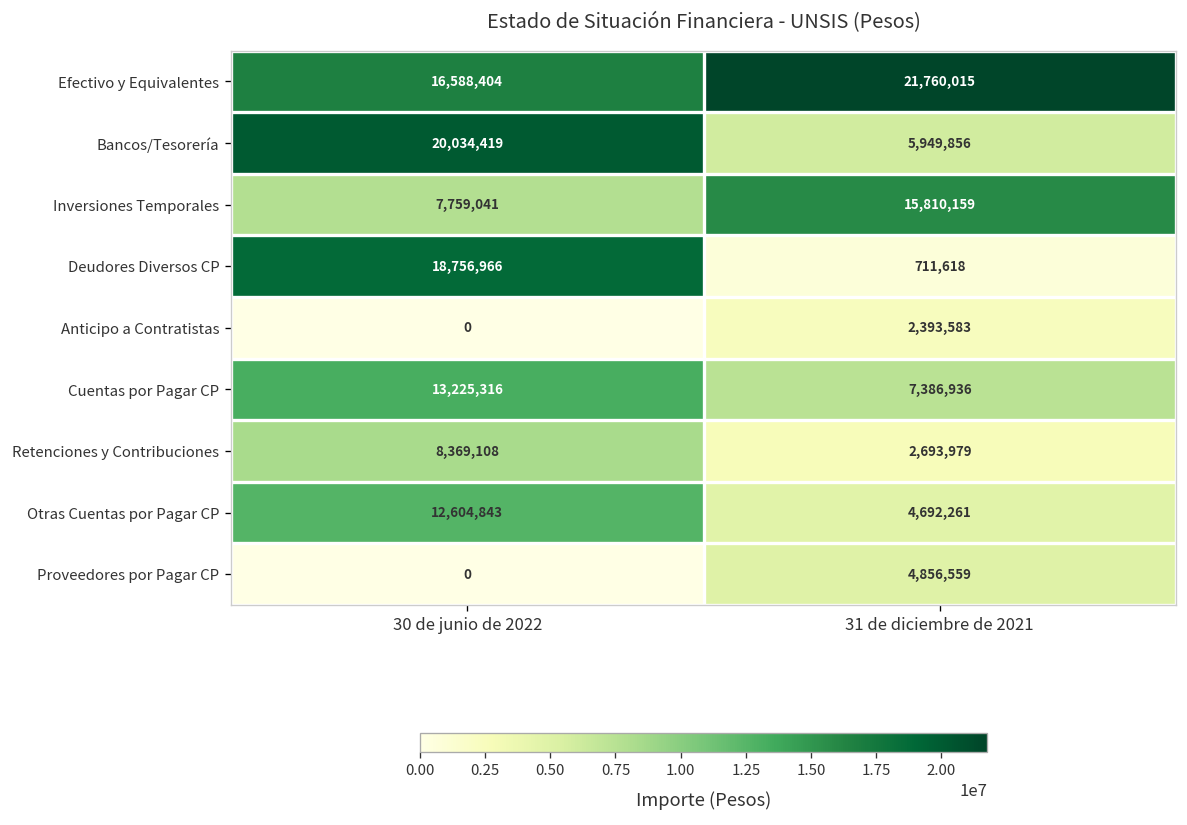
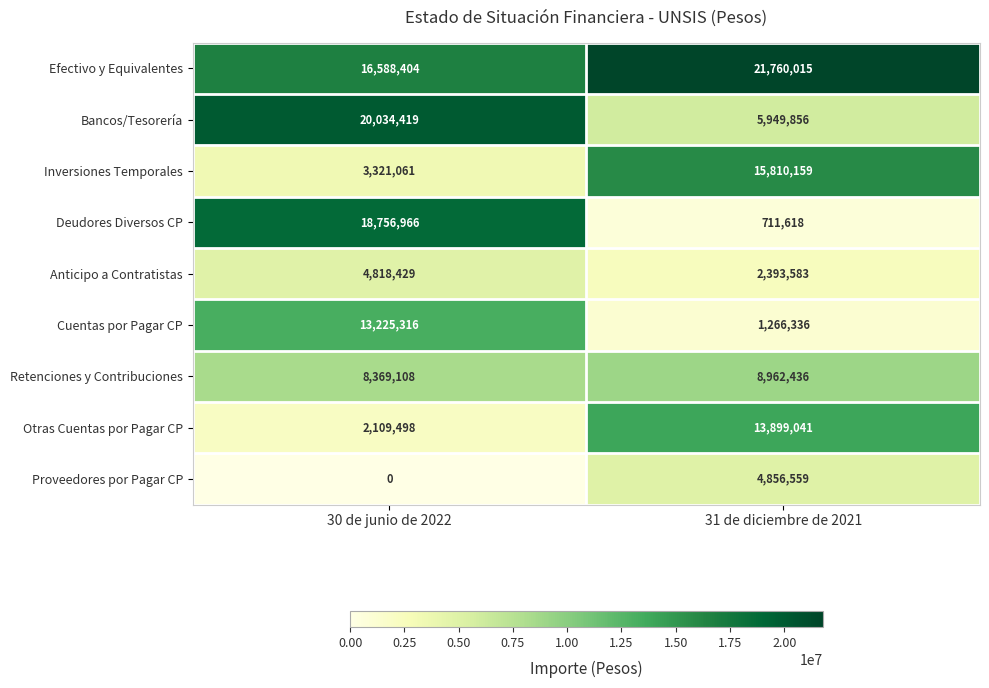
  {
    "Efectivo y Equivalentes": {
      "30 de junio de 2022": "16,588,404",
      "31 de diciembre de 2021": "21,760,015"
    },
    "Bancos/Tesorería": {
      "30 de junio de 2022": "20,034,419",
      "31 de diciembre de 2021": "5,949,856"
    },
    "Inversiones Temporales": {
-     "30 de junio de 2022": "7,759,041",
+     "30 de junio de 2022": "3,321,061",
      "31 de diciembre de 2021": "15,810,159"
    },
    "Deudores Diversos CP": {
      "30 de junio de 2022": "18,756,966",
      "31 de diciembre de 2021": "711,618"
    },
    "Anticipo a Contratistas": {
-     "30 de junio de 2022": "0",
+     "30 de junio de 2022": "4,818,429",
      "31 de diciembre de 2021": "2,393,583"
    },
    "Cuentas por Pagar CP": {
      "30 de junio de 2022": "13,225,316",
-     "31 de diciembre de 2021": "7,386,936"
+     "31 de diciembre de 2021": "1,266,336"
    },
    "Retenciones y Contribuciones": {
      "30 de junio de 2022": "8,369,108",
-     "31 de diciembre de 2021": "2,693,979"
+     "31 de diciembre de 2021": "8,962,436"
    },
    "Otras Cuentas por Pagar CP": {
-     "30 de junio de 2022": "12,604,843",
-     "31 de diciembre de 2021": "4,692,261"
+     "30 de junio de 2022": "2,109,498",
+     "31 de diciembre de 2021": "13,899,041"
    },
    "Proveedores por Pagar CP": {
      "30 de junio de 2022": "0",
      "31 de diciembre de 2021": "4,856,559"
    }
  }
